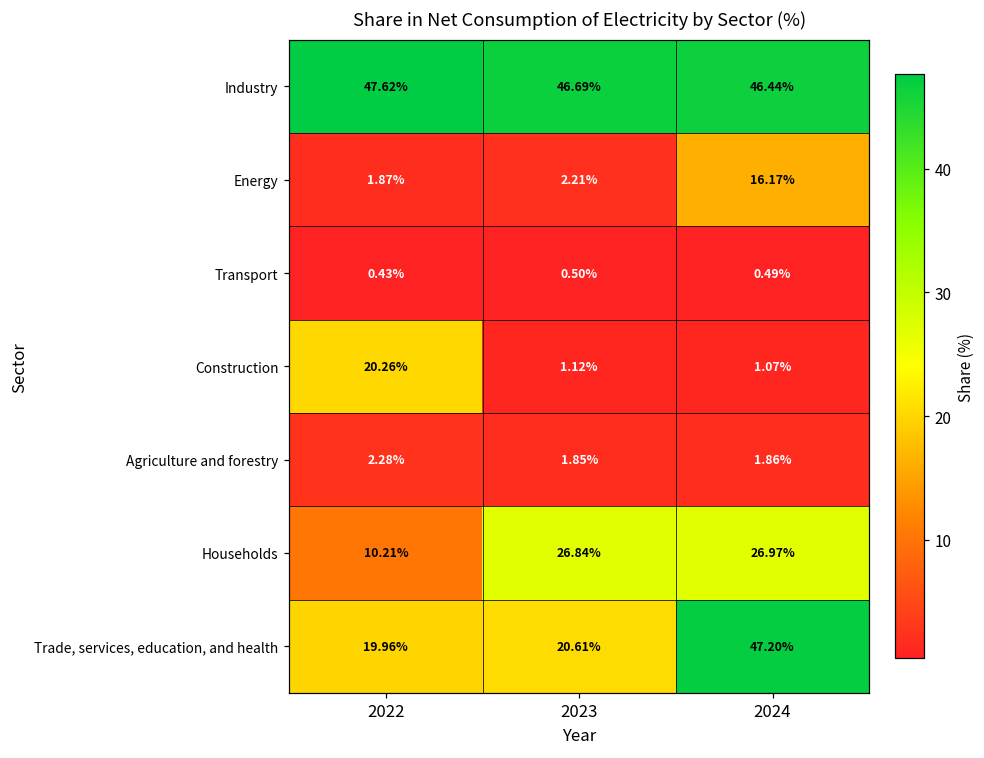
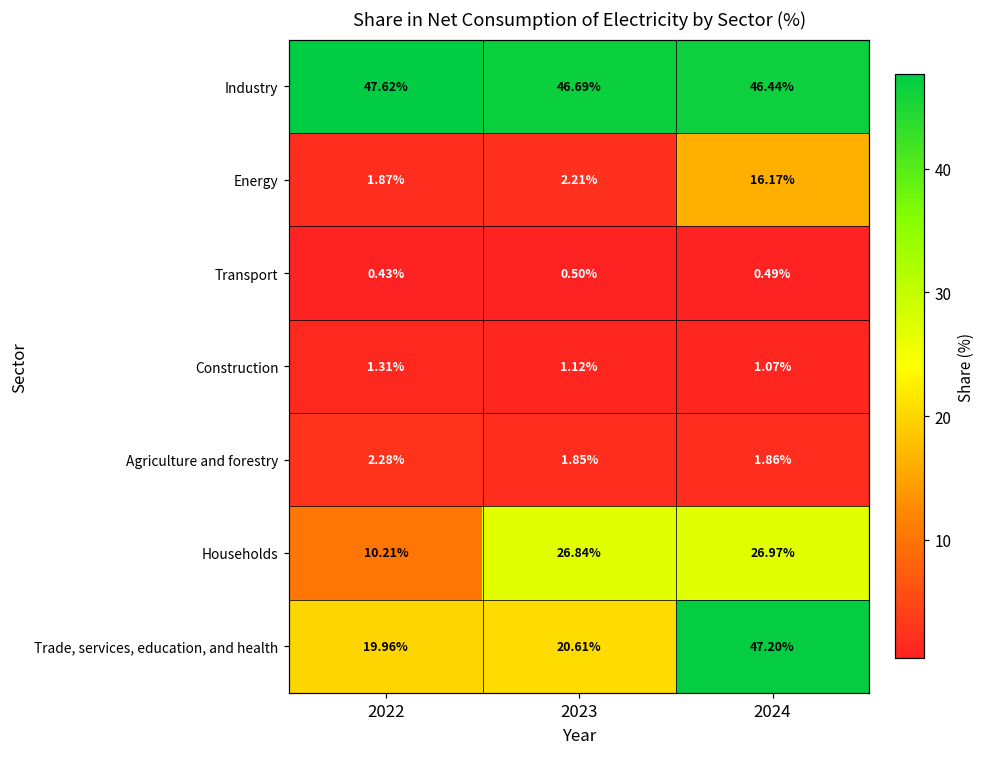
  {
    "Industry": {
      "2022": "47.62%",
      "2023": "46.69%",
      "2024": "46.44%"
    },
    "Energy": {
      "2022": "1.87%",
      "2023": "2.21%",
      "2024": "16.17%"
    },
    "Transport": {
      "2022": "0.43%",
      "2023": "0.50%",
      "2024": "0.49%"
    },
    "Construction": {
-     "2022": "20.26%",
+     "2022": "1.31%",
      "2023": "1.12%",
      "2024": "1.07%"
    },
    "Agriculture and forestry": {
      "2022": "2.28%",
      "2023": "1.85%",
      "2024": "1.86%"
    },
    "Households": {
      "2022": "10.21%",
      "2023": "26.84%",
      "2024": "26.97%"
    },
    "Trade, services, education, and health": {
      "2022": "19.96%",
      "2023": "20.61%",
      "2024": "47.20%"
    }
  }
